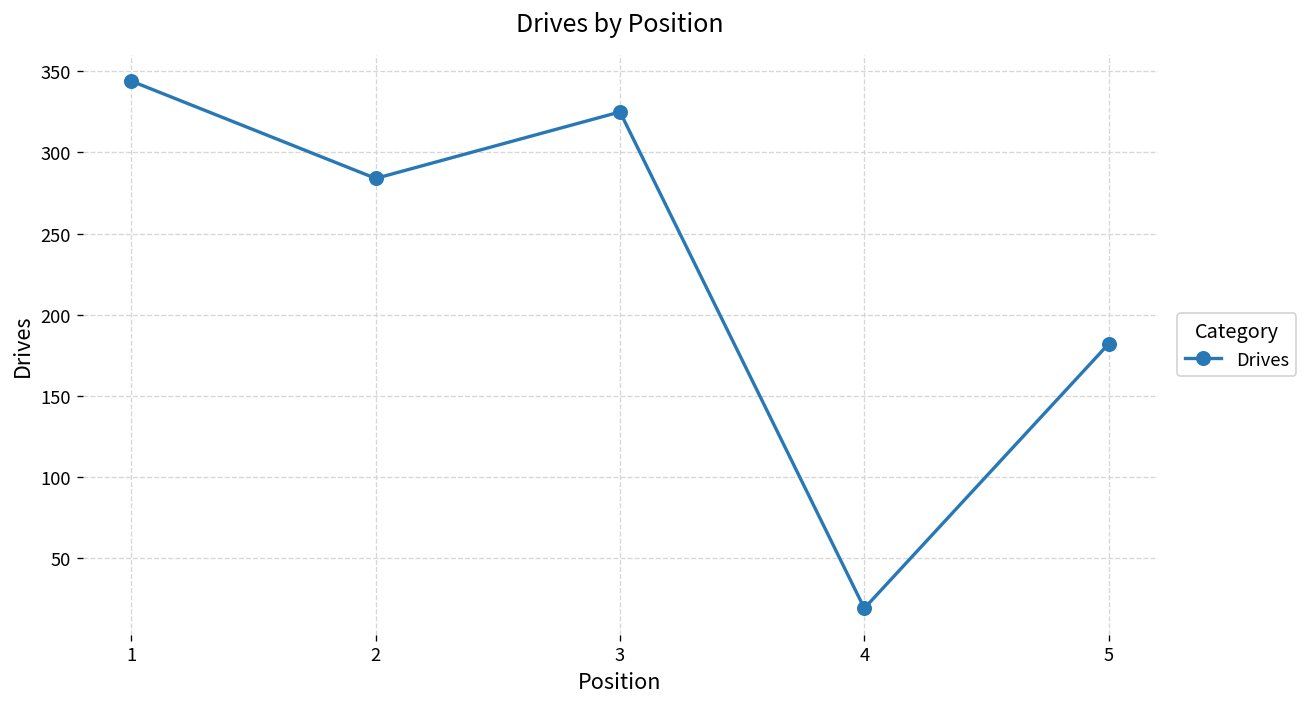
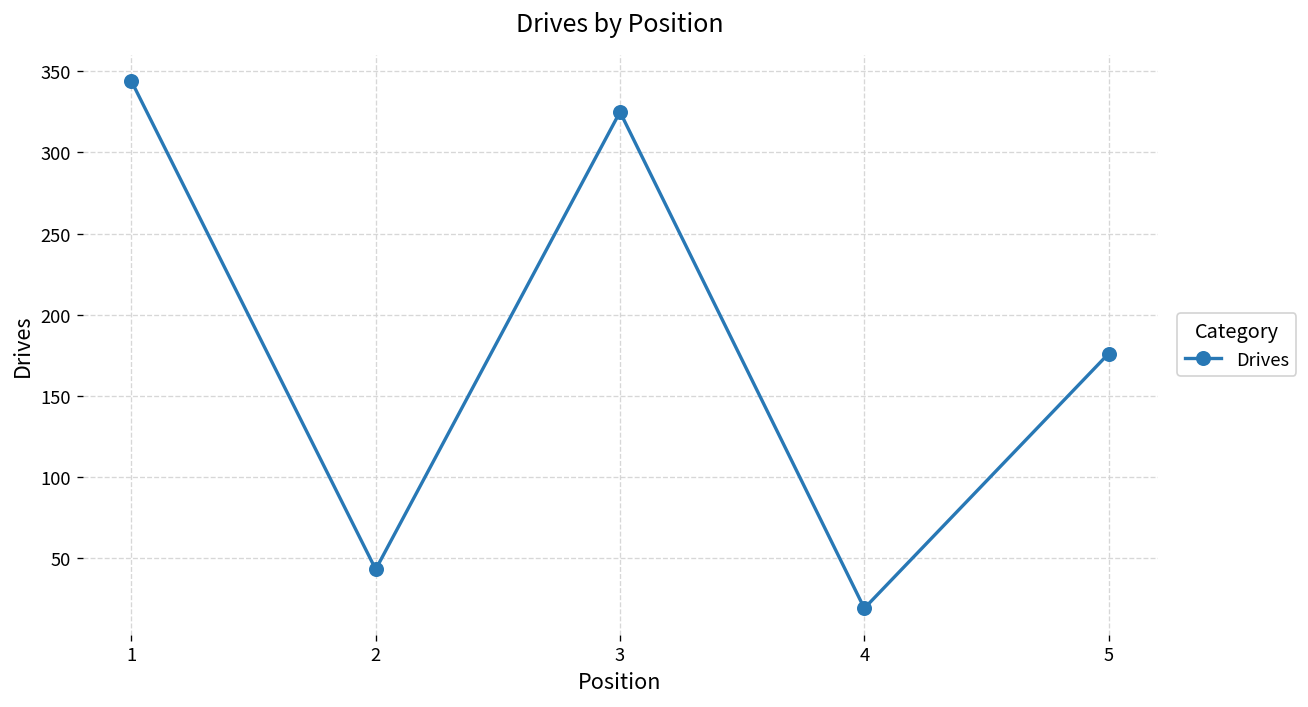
  {
    "1": 344,
-   "2": 284,
+   "2": 43,
    "3": 325,
    "4": 19,
-   "5": 182
+   "5": 176
  }
